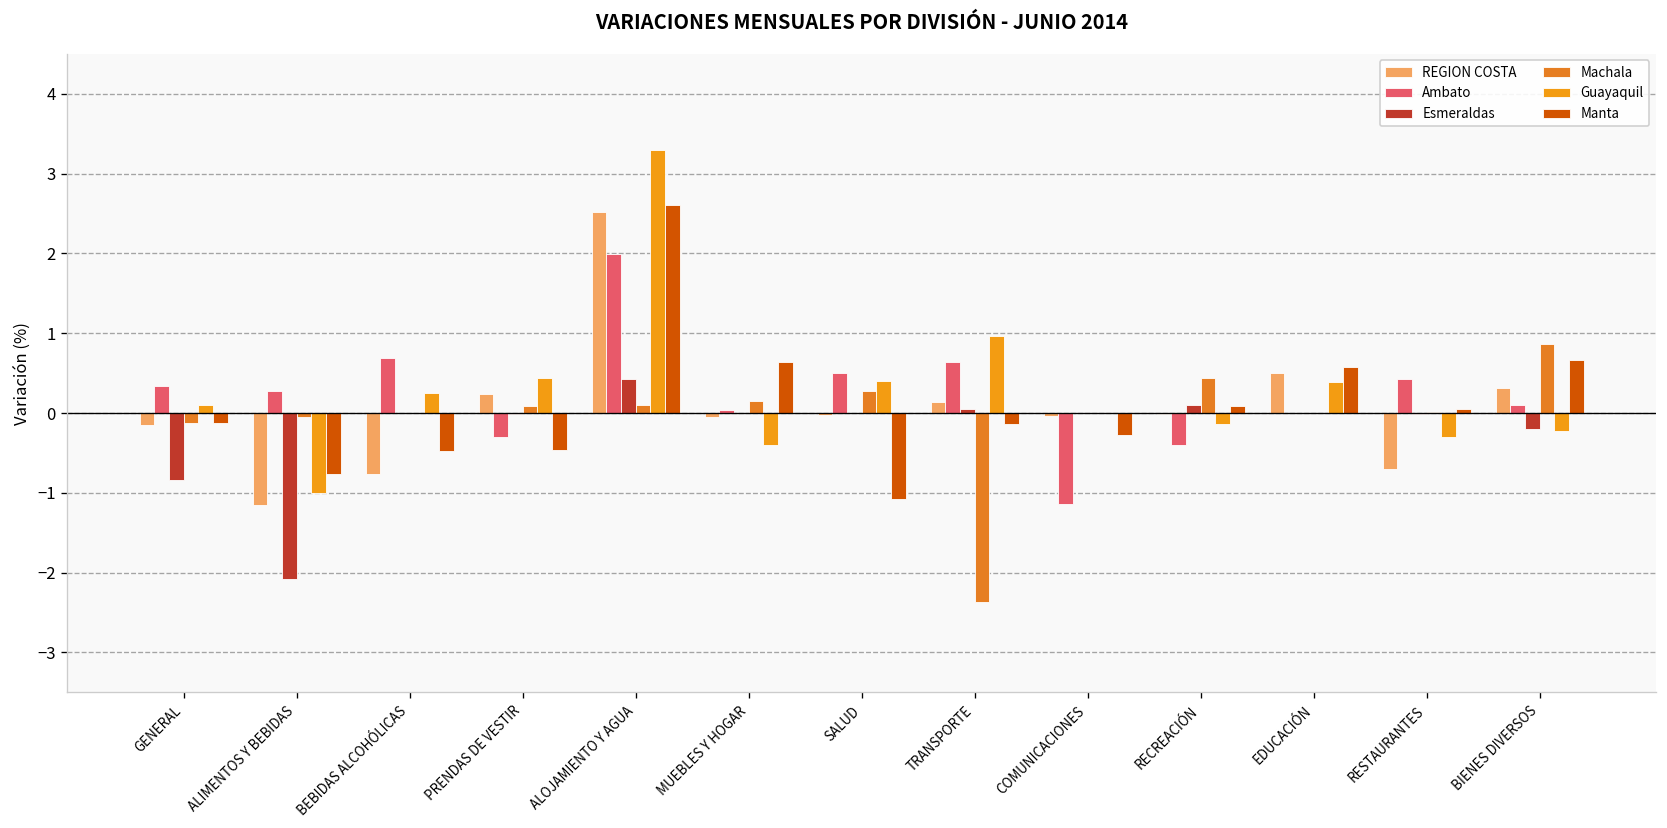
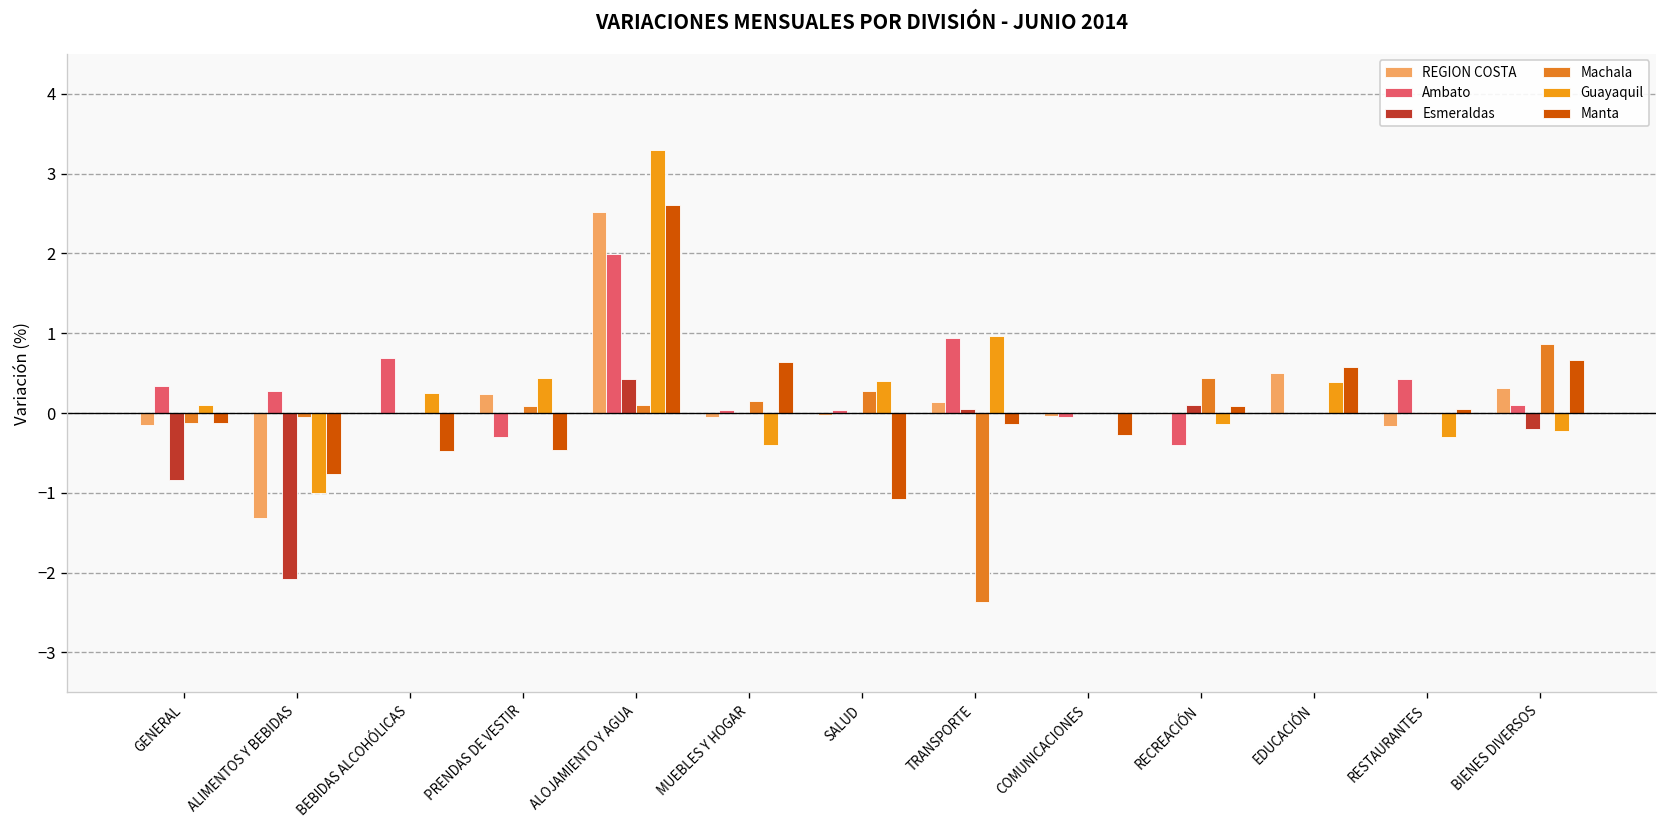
  {
    "REGION COSTA": {
      "GENERAL": -0.1,
-     "ALIMENTOS Y BEBIDAS": -1.1,
-     "BEBIDAS ALCOHÓLICAS": -0.8,
+     "ALIMENTOS Y BEBIDAS": -1.3,
+     "BEBIDAS ALCOHÓLICAS": 0.0,
      "PRENDAS DE VESTIR": 0.2,
      "ALOJAMIENTO Y AGUA": 2.5,
      "MUEBLES Y HOGAR": -0.1,
      "TRANSPORTE": 0.1,
      "COMUNICACIONES": 0.0,
      "EDUCACIÓN": 0.5,
-     "RESTAURANTES": -0.7,
+     "RESTAURANTES": -0.2,
      "BIENES DIVERSOS": 0.3
    },
    "Ambato": {
      "GENERAL": 0.3,
      "ALIMENTOS Y BEBIDAS": 0.3,
      "BEBIDAS ALCOHÓLICAS": 0.7,
      "PRENDAS DE VESTIR": -0.3,
      "ALOJAMIENTO Y AGUA": 2.0,
      "MUEBLES Y HOGAR": 0.0,
-     "SALUD": 0.5,
-     "TRANSPORTE": 0.6,
-     "COMUNICACIONES": -1.1,
+     "SALUD": 0.0,
+     "TRANSPORTE": 0.9,
+     "COMUNICACIONES": 0.0,
      "RECREACIÓN": -0.4,
      "EDUCACIÓN": 0.0,
      "RESTAURANTES": 0.4,
      "BIENES DIVERSOS": 0.1
    }
  }
